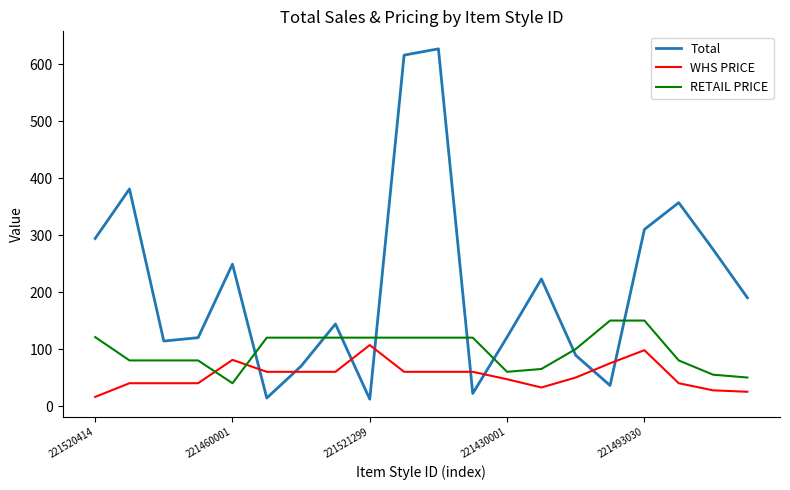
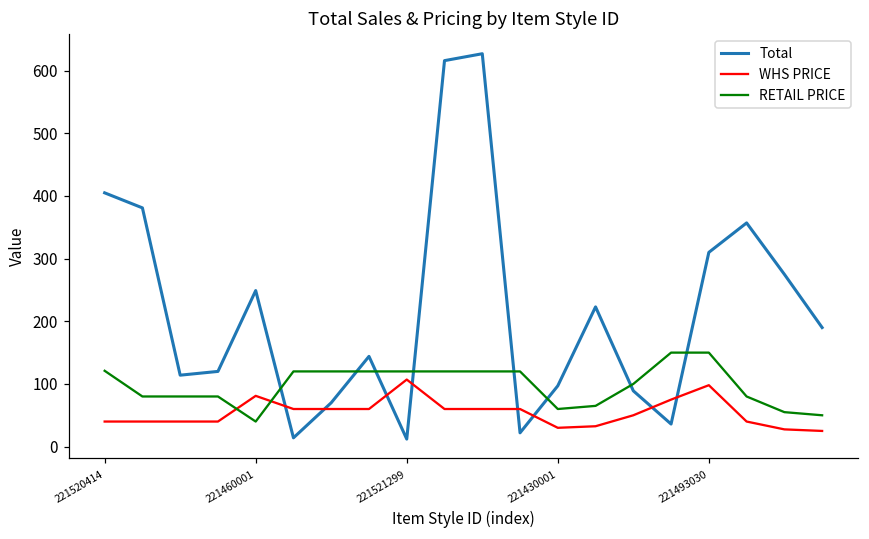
  {
    "Total": {
-     "221520414": 290,
+     "221520414": 410,
      "221460001": 250,
      "221521299": 10,
-     "221430001": 120,
+     "221430001": 100,
      "221493030": 310
    },
    "WHS PRICE": {
-     "221520414": 20,
+     "221520414": 40,
      "221460001": 80,
      "221521299": 110,
-     "221430001": 50,
+     "221430001": 30,
      "221493030": 100
    },
    "RETAIL PRICE": {
      "221520414": 120,
      "221460001": 40,
      "221521299": 120,
      "221430001": 60,
      "221493030": 150
    }
  }
